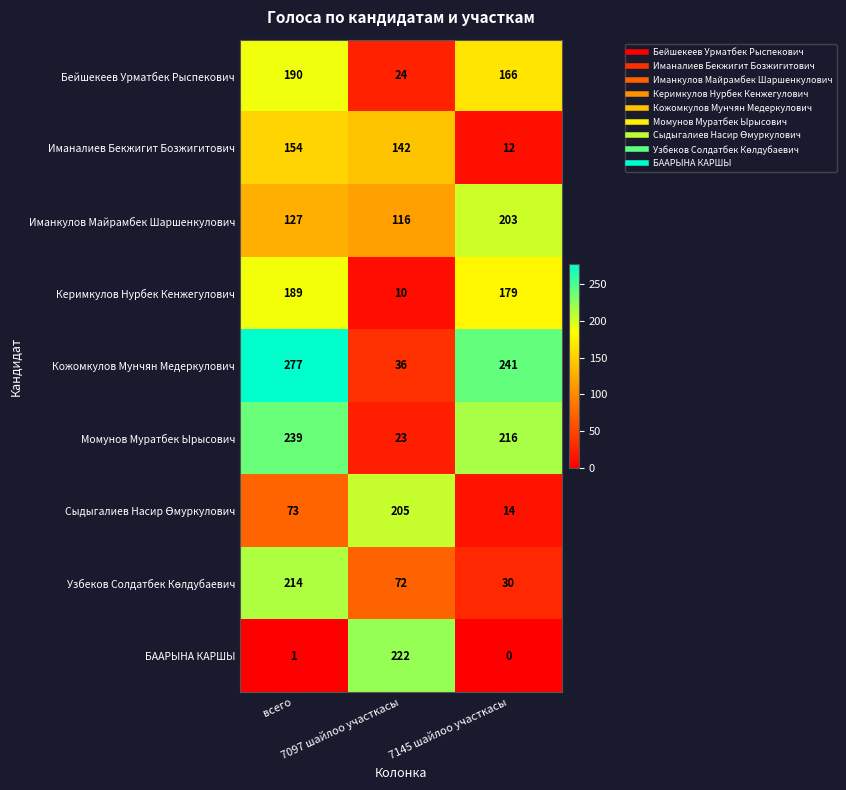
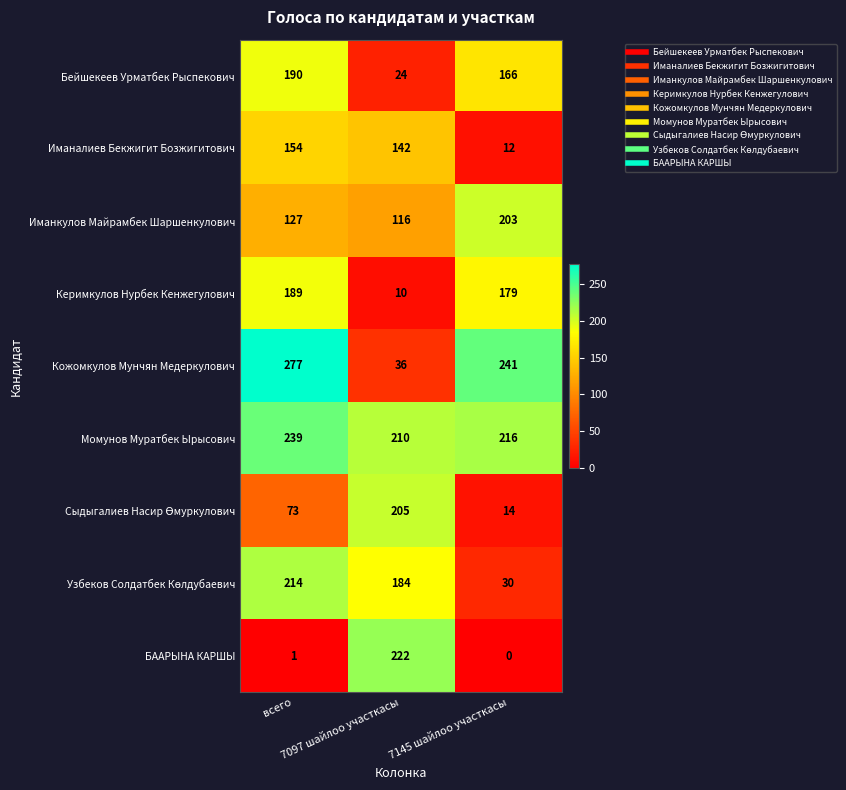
  {
    "Бейшекеев Урматбек Рыспекович": {
      "всего": 190,
      "7097 шайлоо участкасы": 24,
      "7145 шайлоо участкасы": 166
    },
    "Иманалиев Бекжигит Бозжигитович": {
      "всего": 154,
      "7097 шайлоо участкасы": 142,
      "7145 шайлоо участкасы": 12
    },
    "Иманкулов Майрамбек Шаршенкулович": {
      "всего": 127,
      "7097 шайлоо участкасы": 116,
      "7145 шайлоо участкасы": 203
    },
    "Керимкулов Нурбек Кенжегулович": {
      "всего": 189,
      "7097 шайлоо участкасы": 10,
      "7145 шайлоо участкасы": 179
    },
    "Кожомкулов Мунчян Медеркулович": {
      "всего": 277,
      "7097 шайлоо участкасы": 36,
      "7145 шайлоо участкасы": 241
    },
    "Момунов Муратбек Ырысович": {
      "всего": 239,
-     "7097 шайлоо участкасы": 23,
+     "7097 шайлоо участкасы": 210,
      "7145 шайлоо участкасы": 216
    },
    "Сыдыгалиев Насир Өмуркулович": {
      "всего": 73,
      "7097 шайлоо участкасы": 205,
      "7145 шайлоо участкасы": 14
    },
    "Узбеков Солдатбек Көлдубаевич": {
      "всего": 214,
-     "7097 шайлоо участкасы": 72,
+     "7097 шайлоо участкасы": 184,
      "7145 шайлоо участкасы": 30
    },
    "БААРЫНА КАРШЫ": {
      "всего": 1,
      "7097 шайлоо участкасы": 222,
      "7145 шайлоо участкасы": 0
    }
  }
